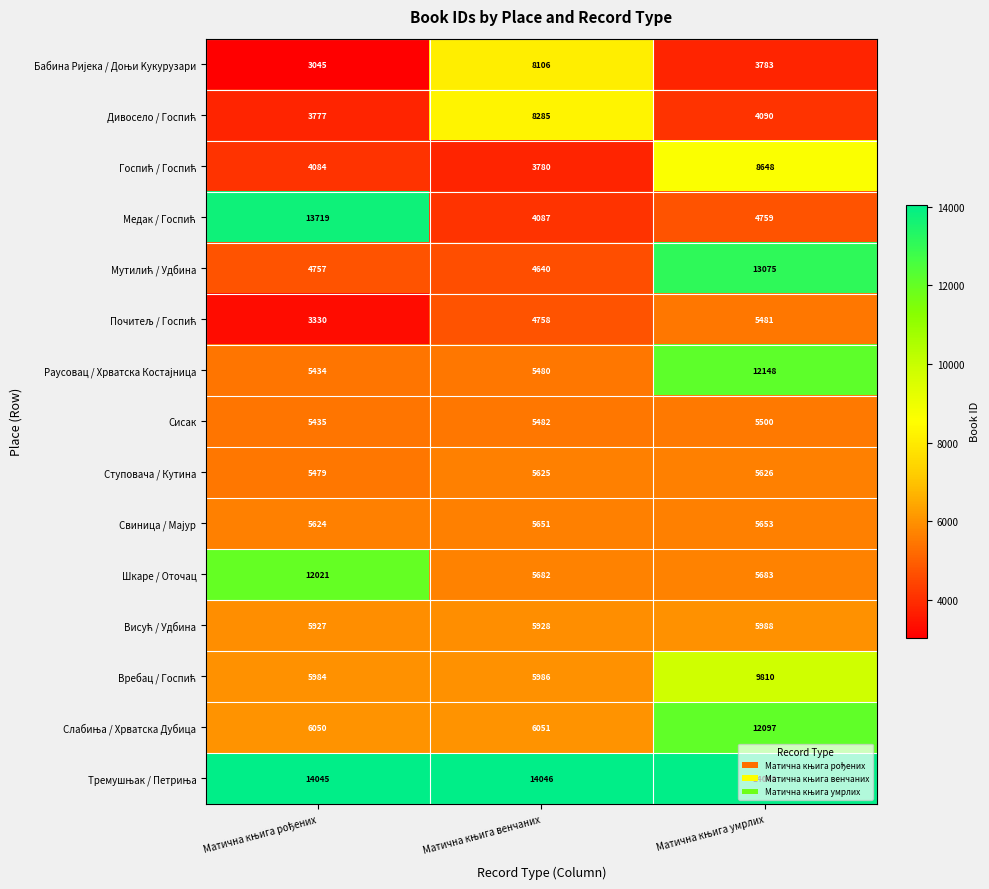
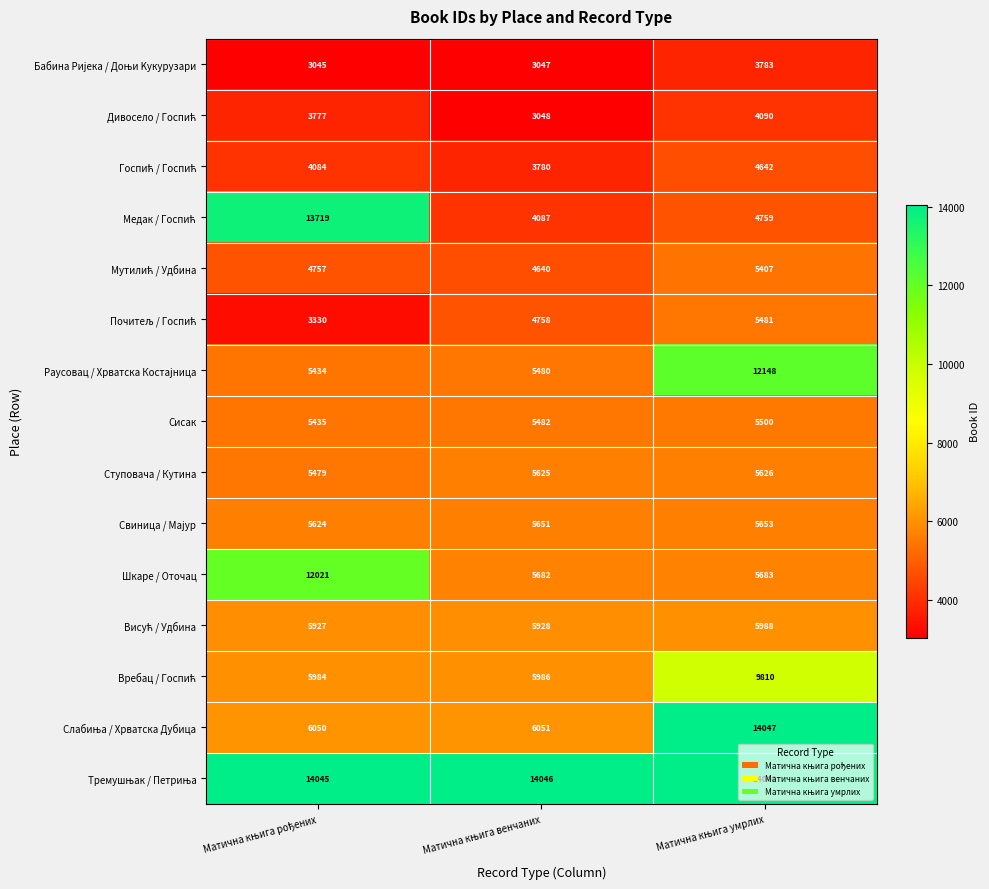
  {
    "Бабина Ријека / Доњи Kукурузари": {
      "Матична књига рођених": 3045,
-     "Матична књига венчаних": 8106,
+     "Матична књига венчаних": 3047,
      "Матична књига умрлих": 3783
    },
    "Дивосело / Госпић": {
      "Матична књига рођених": 3777,
-     "Матична књига венчаних": 8285,
+     "Матична књига венчаних": 3048,
      "Матична књига умрлих": 4090
    },
    "Госпић / Госпић": {
      "Матична књига рођених": 4084,
      "Матична књига венчаних": 3780,
-     "Матична књига умрлих": 8648
+     "Матична књига умрлих": 4642
    },
    "Медак / Госпић": {
      "Матична књига рођених": 13719,
      "Матична књига венчаних": 4087,
      "Матична књига умрлих": 4759
    },
    "Мутилић / Удбина": {
      "Матична књига рођених": 4757,
      "Матична књига венчаних": 4640,
-     "Матична књига умрлих": 13075
+     "Матична књига умрлих": 5407
    },
    "Почитељ / Госпић": {
      "Матична књига рођених": 3330,
      "Матична књига венчаних": 4758,
      "Матична књига умрлих": 5481
    },
    "Раусовац / Хрватска Костајница": {
      "Матична књига рођених": 5434,
      "Матична књига венчаних": 5480,
      "Матична књига умрлих": 12148
    },
    "Сисак": {
      "Матична књига рођених": 5435,
      "Матична књига венчаних": 5482,
      "Матична књига умрлих": 5500
    },
    "Ступовача / Кутина": {
      "Матична књига рођених": 5479,
      "Матична књига венчаних": 5625,
      "Матична књига умрлих": 5626
    },
    "Свиница / Мајур": {
      "Матична књига рођених": 5624,
      "Матична књига венчаних": 5651,
      "Матична књига умрлих": 5653
    },
    "Шкаре / Оточац": {
      "Матична књига рођених": 12021,
      "Матична књига венчаних": 5682,
      "Матична књига умрлих": 5683
    },
    "Висућ / Удбина": {
      "Матична књига рођених": 5927,
      "Матична књига венчаних": 5928,
      "Матична књига умрлих": 5988
    },
    "Вребац / Госпић": {
      "Матична књига рођених": 5984,
      "Матична књига венчаних": 5986,
      "Матична књига умрлих": 9810
    },
    "Слабиња / Хрватска Дубица": {
      "Матична књига рођених": 6050,
      "Матична књига венчаних": 6051,
-     "Матична књига умрлих": 12097
+     "Матична књига умрлих": 14047
    },
    "Тремушњак / Петриња": {
      "Матична књига рођених": 14045,
      "Матична књига венчаних": 14046
    }
  }
